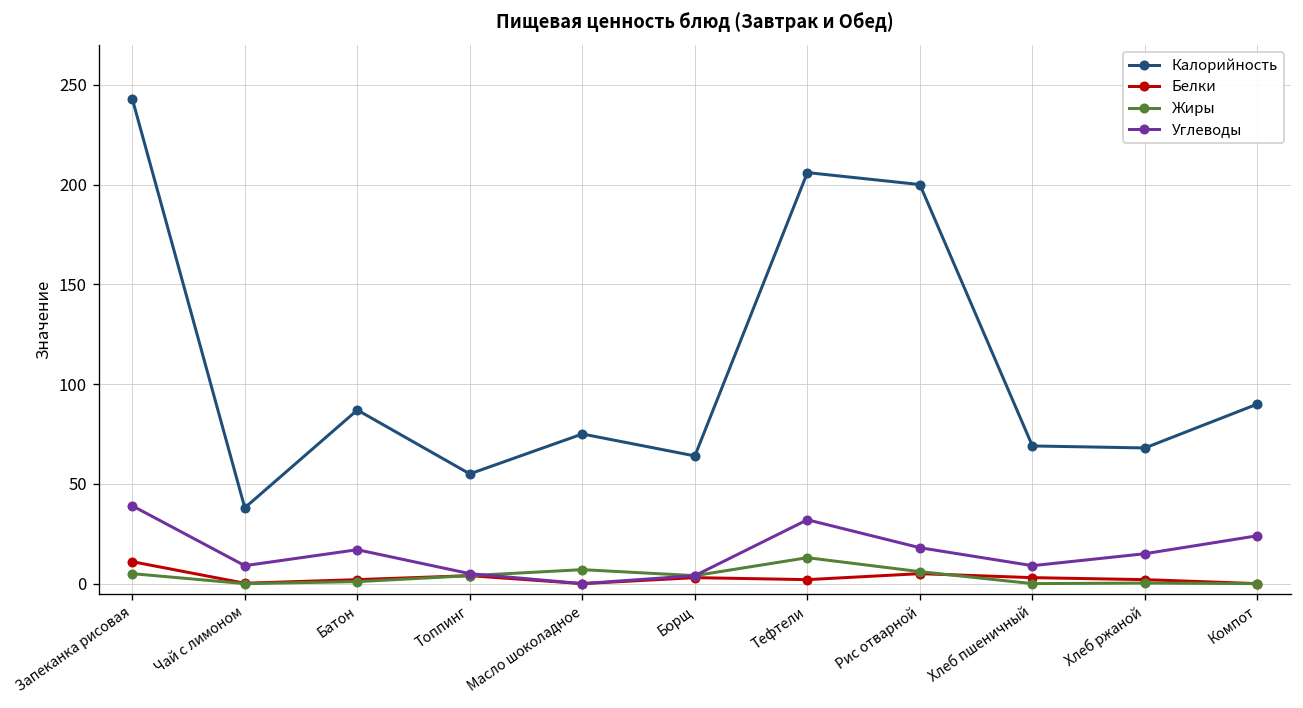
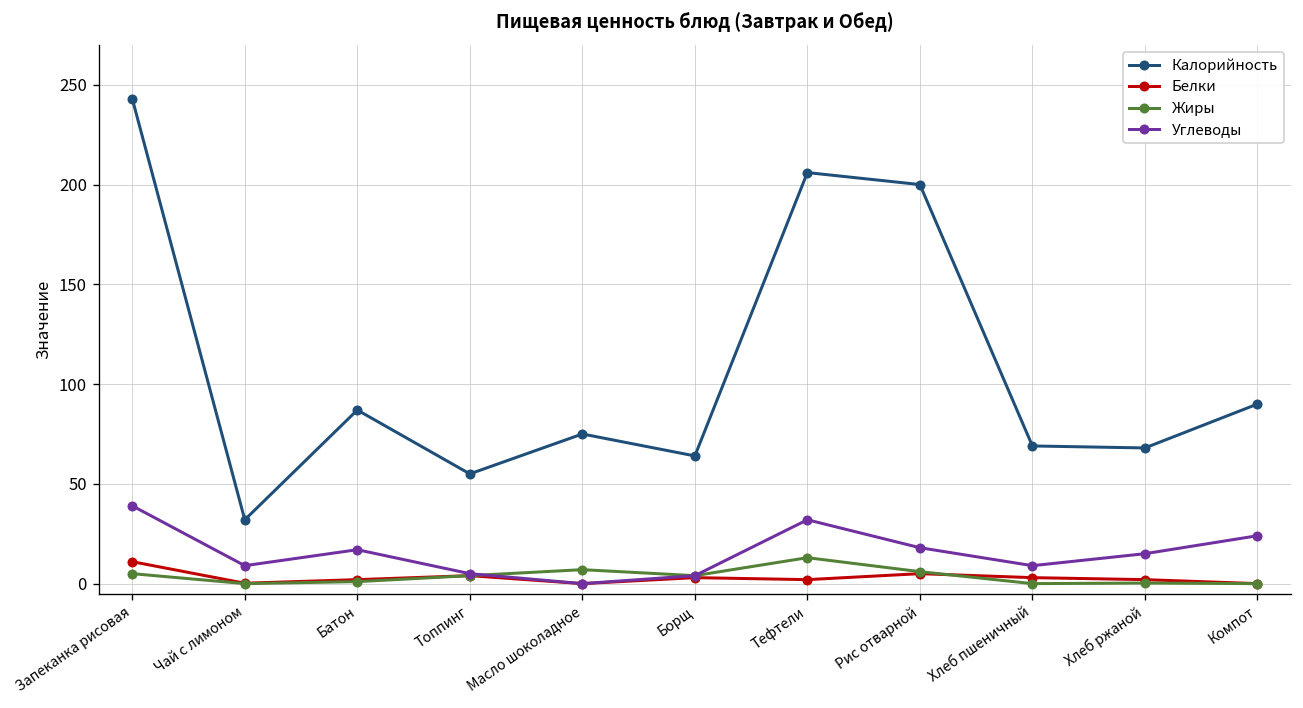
  {
    "Калорийность": {
      "Запеканка рисовая": 243,
-     "Чай с лимоном": 38,
+     "Чай с лимоном": 32,
      "Батон": 87,
      "Топпинг": 55,
      "Масло шоколадное": 75,
      "Борщ": 64,
      "Тефтели": 206,
      "Рис отварной": 200,
      "Хлеб пшеничный": 69,
      "Хлеб ржаной": 68,
      "Компот": 90
    },
    "Белки": {
      "Запеканка рисовая": 11,
      "Тефтели": 2,
      "Хлеб пшеничный": 3,
      "Хлеб ржаной": 2
    },
    "Жиры": {
      "Запеканка рисовая": 5,
      "Масло шоколадное": 7,
      "Тефтели": 13,
      "Хлеб пшеничный": 0,
      "Хлеб ржаной": 0
    },
    "Углеводы": {
      "Запеканка рисовая": 39,
      "Чай с лимоном": 9,
      "Батон": 17,
      "Тефтели": 32,
      "Рис отварной": 18,
      "Хлеб пшеничный": 9,
      "Хлеб ржаной": 15,
      "Компот": 24
    }
  }
